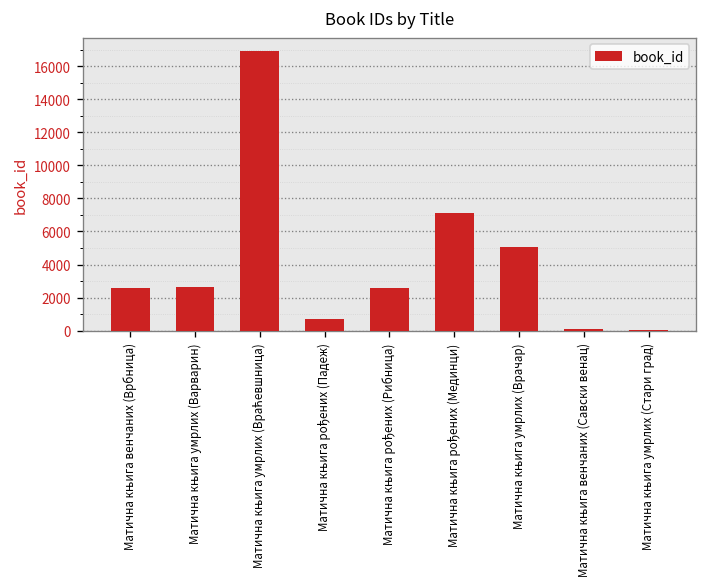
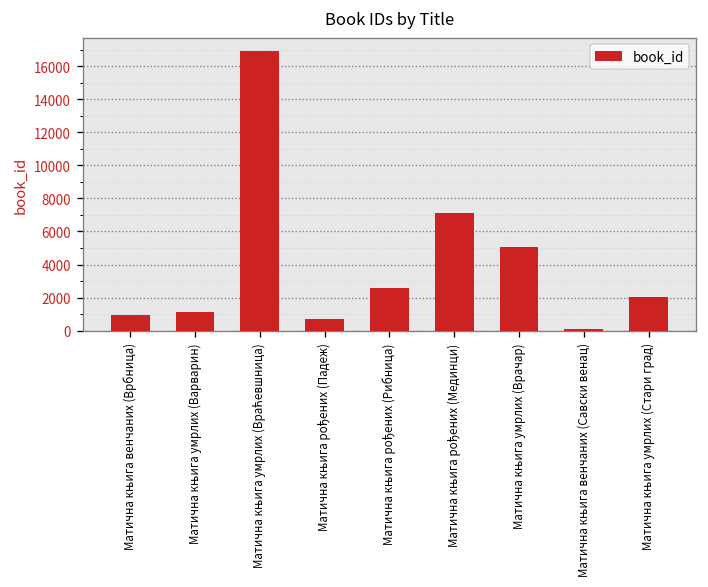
  {
-   "Матична књига венчаних (Врбница)": 2600,
-   "Матична књига умрлих (Варварин)": 2700,
+   "Матична књига венчаних (Врбница)": 1000,
+   "Матична књига умрлих (Варварин)": 1100,
    "Матична књига умрлих (Враћевшница)": 16900,
    "Матична књига рођених (Падеж)": 700,
    "Матична књига рођених (Рибница)": 2600,
    "Матична књига рођених (Мединци)": 7100,
    "Матична књига умрлих (Врачар)": 5000,
-   "Матична књига умрлих (Стари град)": 0
+   "Матична књига умрлих (Стари град)": 2000
  }
